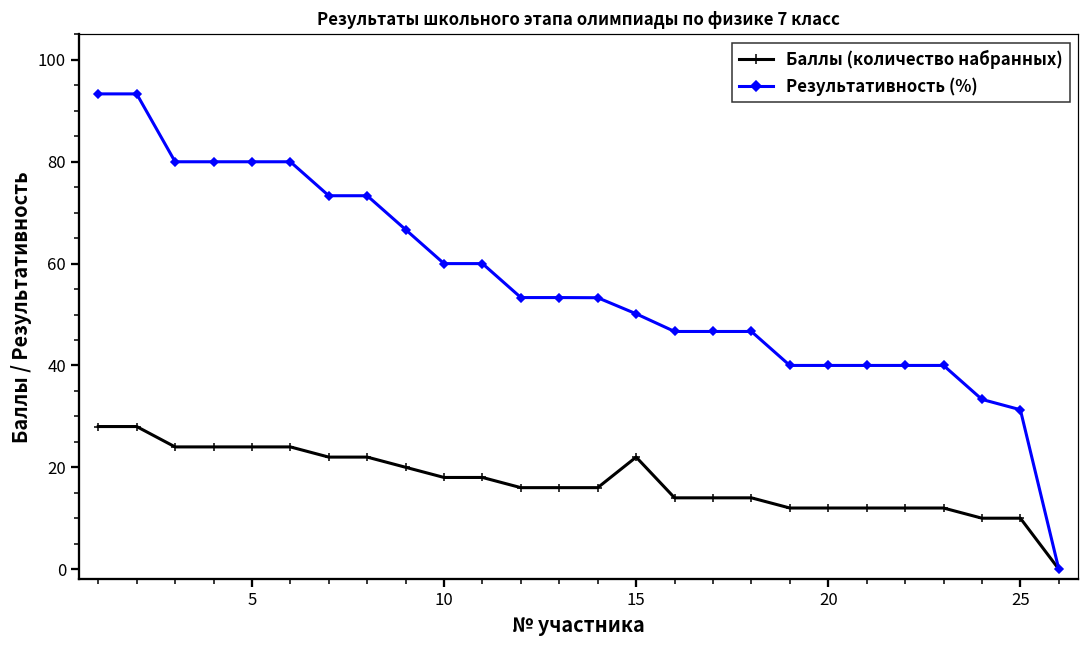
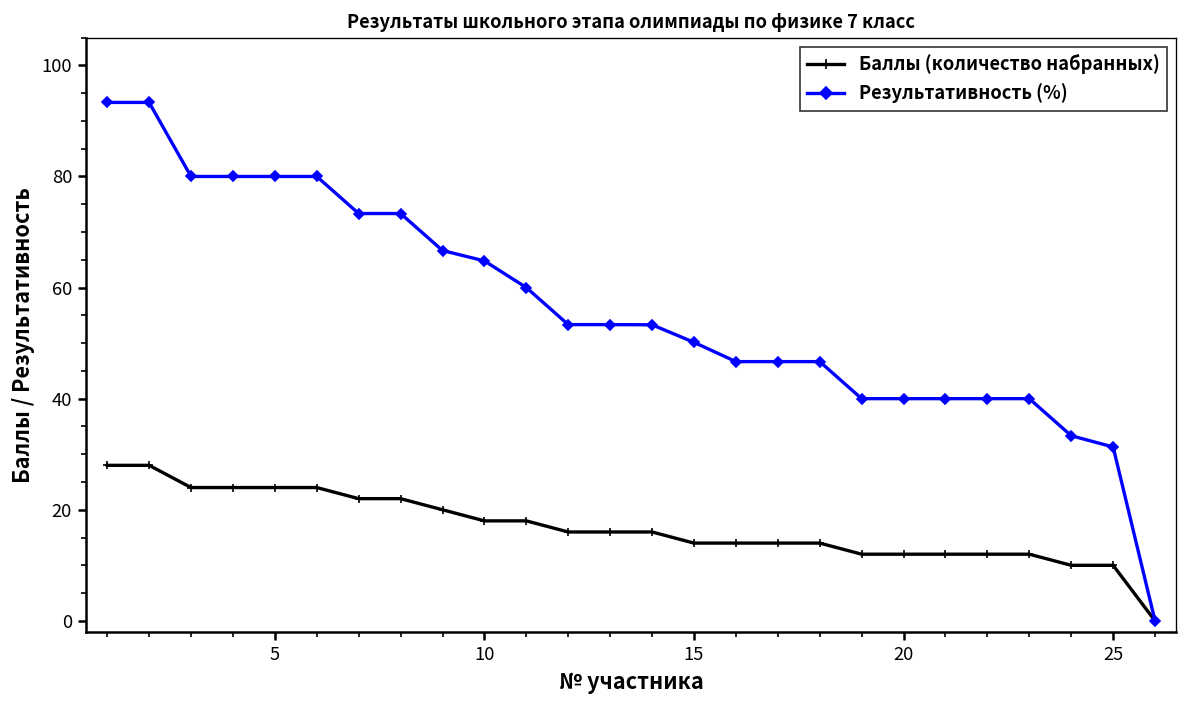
  {
    "Баллы (количество набранных)": {
      "5": 24,
      "10": 18,
-     "15": 22,
+     "15": 14,
      "20": 12,
      "25": 10
    },
    "Результативность (%)": {
      "5": 80,
-     "10": 60,
+     "10": 65,
      "15": 50,
      "20": 40,
      "25": 31
    }
  }
